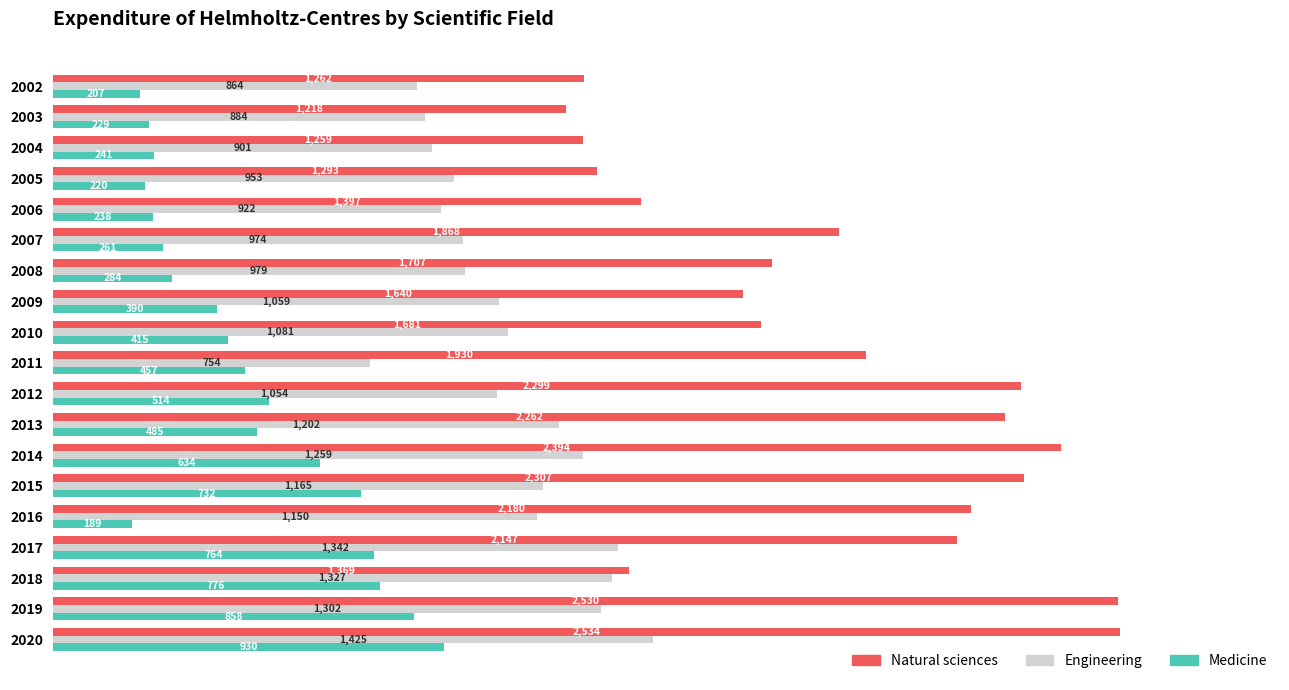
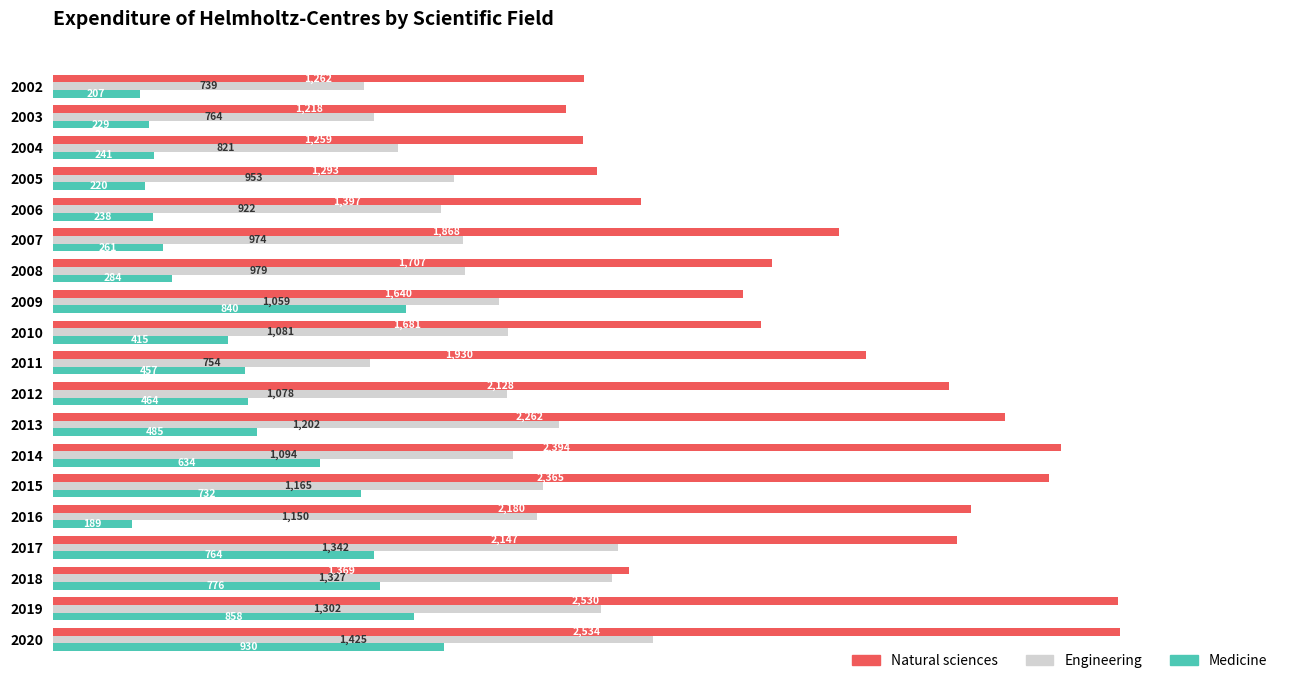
  {
    "Natural sciences": {
      "2002": "1,262",
      "2003": "1,218",
      "2004": "1,259",
      "2005": "1,293",
      "2006": "1,397",
      "2007": "1,868",
      "2008": "1,707",
      "2009": "1,640",
      "2011": "1,930",
-     "2012": "2,299",
+     "2012": "2,128",
      "2013": "2,262",
      "2014": "2,394",
-     "2015": "2,307",
+     "2015": "2,365",
      "2016": "2,180",
      "2017": "2,147",
      "2019": "2,530",
      "2020": "2,534"
    },
    "Engineering": {
-     "2002": "864",
-     "2003": "884",
-     "2004": "901",
+     "2002": "739",
+     "2003": "764",
+     "2004": "821",
      "2005": "953",
      "2006": "922",
      "2007": "974",
      "2008": "979",
      "2009": "1,059",
      "2010": "1,081",
      "2011": "754",
-     "2012": "1,054",
+     "2012": "1,078",
      "2013": "1,202",
-     "2014": "1,259",
+     "2014": "1,094",
      "2015": "1,165",
      "2016": "1,150",
      "2017": "1,342",
      "2019": "1,302",
      "2020": "1,425"
    },
    "Medicine": {
      "2002": "207",
      "2004": "241",
      "2005": "220",
      "2006": "238",
      "2007": "261",
      "2008": "284",
-     "2009": "390",
+     "2009": "840",
      "2010": "415",
      "2011": "457",
-     "2012": "514",
+     "2012": "464",
      "2013": "485",
      "2014": "634",
      "2015": "732",
      "2016": "189",
      "2017": "764",
      "2018": "776",
      "2020": "930"
    }
  }
